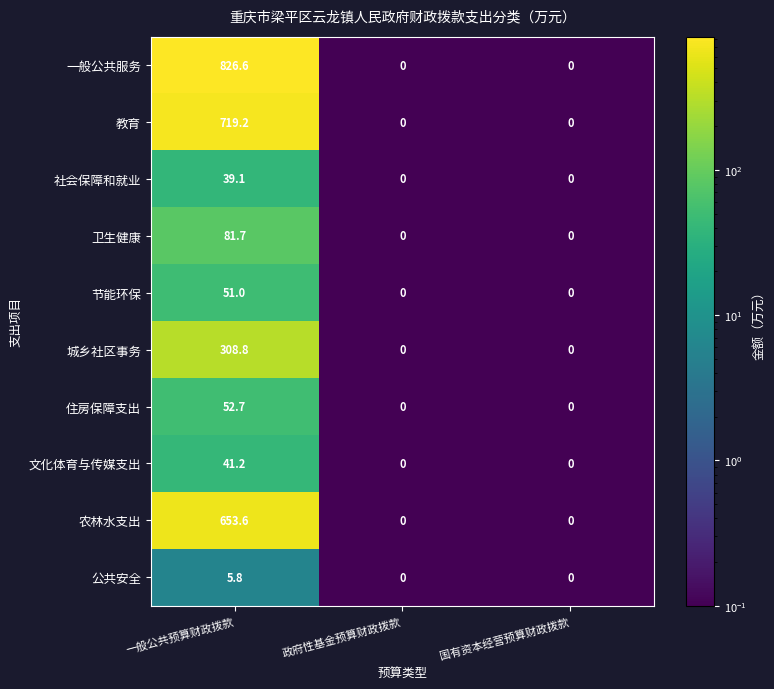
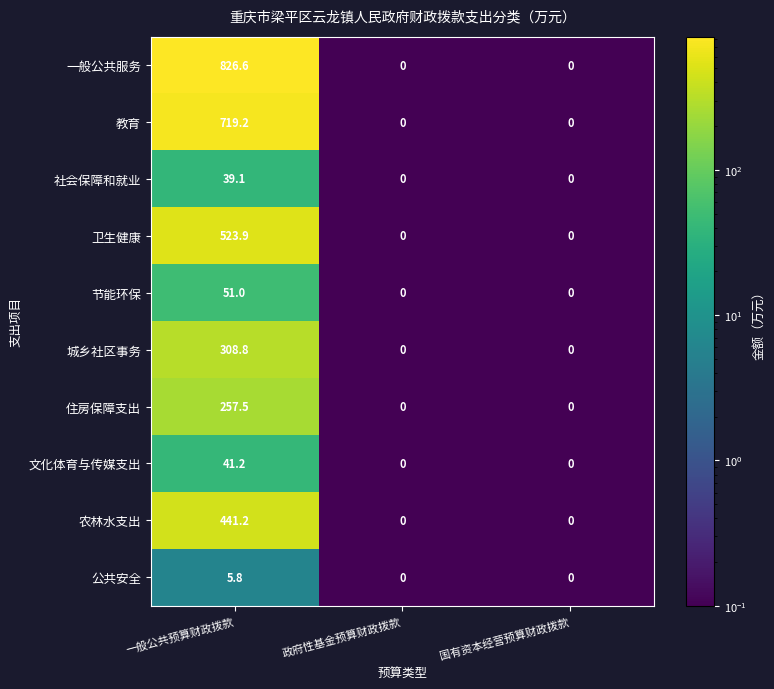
  {
    "一般公共服务": {
      "一般公共预算财政拨款": 826.6,
      "政府性基金预算财政拨款": 0,
      "国有资本经营预算财政拨款": 0
    },
    "教育": {
      "一般公共预算财政拨款": 719.2,
      "政府性基金预算财政拨款": 0,
      "国有资本经营预算财政拨款": 0
    },
    "社会保障和就业": {
      "一般公共预算财政拨款": 39.1,
      "政府性基金预算财政拨款": 0,
      "国有资本经营预算财政拨款": 0
    },
    "卫生健康": {
-     "一般公共预算财政拨款": 81.7,
+     "一般公共预算财政拨款": 523.9,
      "政府性基金预算财政拨款": 0,
      "国有资本经营预算财政拨款": 0
    },
    "节能环保": {
      "一般公共预算财政拨款": 51.0,
      "政府性基金预算财政拨款": 0,
      "国有资本经营预算财政拨款": 0
    },
    "城乡社区事务": {
      "一般公共预算财政拨款": 308.8,
      "政府性基金预算财政拨款": 0,
      "国有资本经营预算财政拨款": 0
    },
    "住房保障支出": {
-     "一般公共预算财政拨款": 52.7,
+     "一般公共预算财政拨款": 257.5,
      "政府性基金预算财政拨款": 0,
      "国有资本经营预算财政拨款": 0
    },
    "文化体育与传媒支出": {
      "一般公共预算财政拨款": 41.2,
      "政府性基金预算财政拨款": 0,
      "国有资本经营预算财政拨款": 0
    },
    "农林水支出": {
-     "一般公共预算财政拨款": 653.6,
+     "一般公共预算财政拨款": 441.2,
      "政府性基金预算财政拨款": 0,
      "国有资本经营预算财政拨款": 0
    },
    "公共安全": {
      "一般公共预算财政拨款": 5.8,
      "政府性基金预算财政拨款": 0,
      "国有资本经营预算财政拨款": 0
    }
  }
